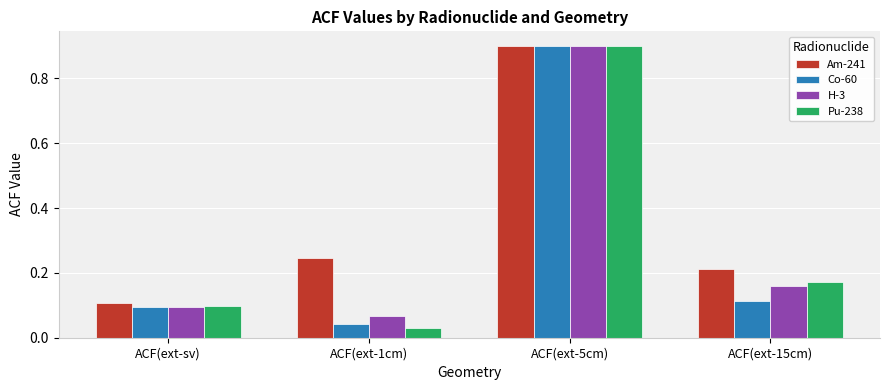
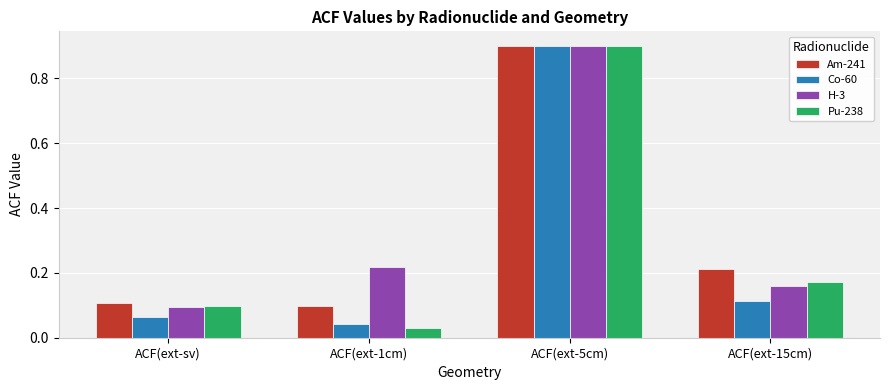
  {
    "Am-241": {
      "ACF(ext-sv)": 0.11,
-     "ACF(ext-1cm)": 0.24,
+     "ACF(ext-1cm)": 0.10,
      "ACF(ext-5cm)": 0.90,
      "ACF(ext-15cm)": 0.21
    },
    "Co-60": {
-     "ACF(ext-sv)": 0.09,
+     "ACF(ext-sv)": 0.07,
      "ACF(ext-1cm)": 0.04,
      "ACF(ext-5cm)": 0.90,
      "ACF(ext-15cm)": 0.11
    },
    "H-3": {
      "ACF(ext-sv)": 0.10,
-     "ACF(ext-1cm)": 0.07,
+     "ACF(ext-1cm)": 0.22,
      "ACF(ext-5cm)": 0.90,
      "ACF(ext-15cm)": 0.16
    },
    "Pu-238": {
      "ACF(ext-sv)": 0.10,
      "ACF(ext-1cm)": 0.03,
      "ACF(ext-5cm)": 0.90,
      "ACF(ext-15cm)": 0.17
    }
  }
